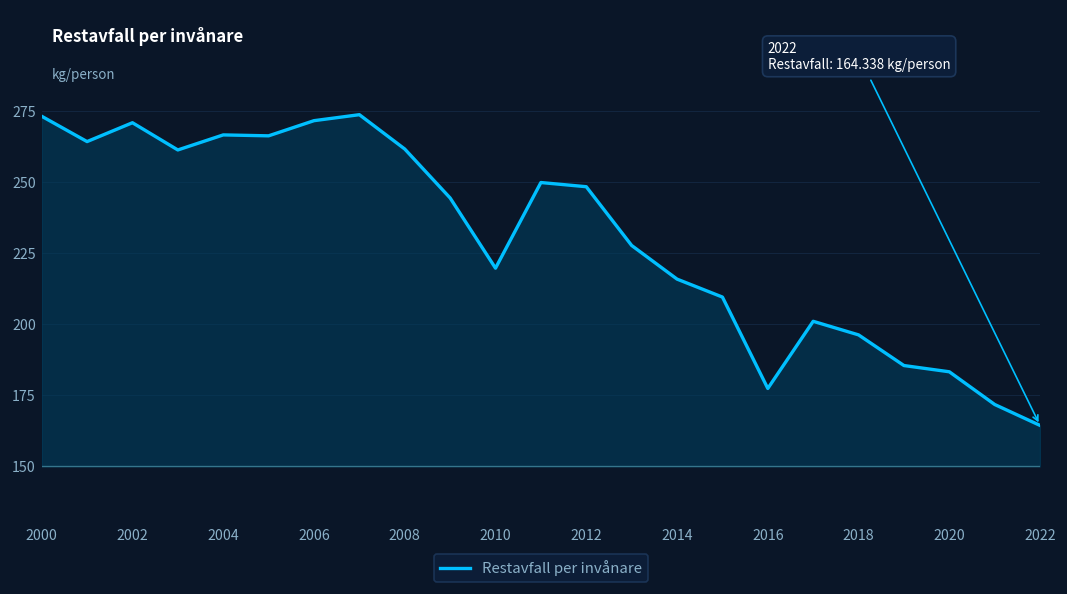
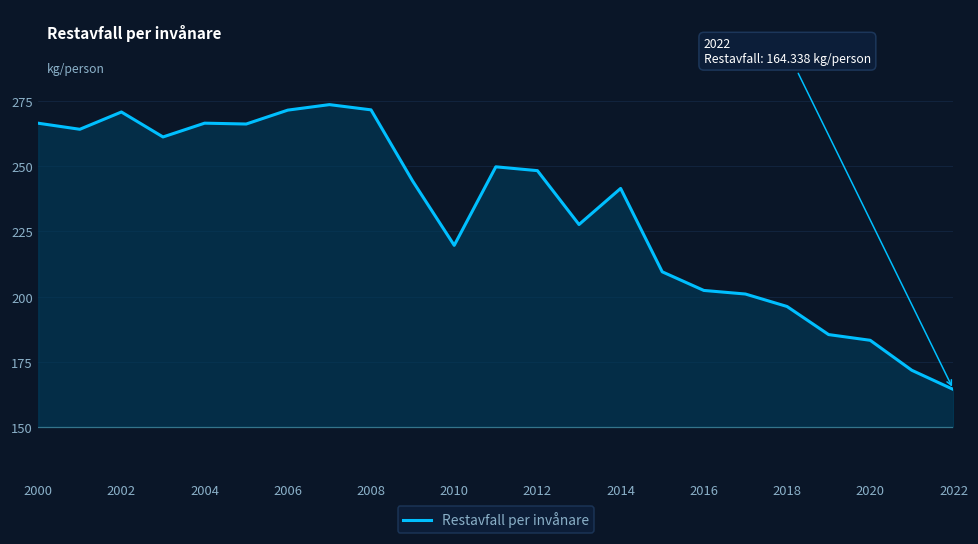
  {
-   "2000": 273,
+   "2000": 267,
    "2002": 271,
    "2004": 267,
    "2006": 272,
-   "2008": 262,
+   "2008": 272,
    "2010": 220,
    "2012": 248,
-   "2014": 216,
-   "2016": 177,
+   "2014": 242,
+   "2016": 202,
    "2022": 164
  }
